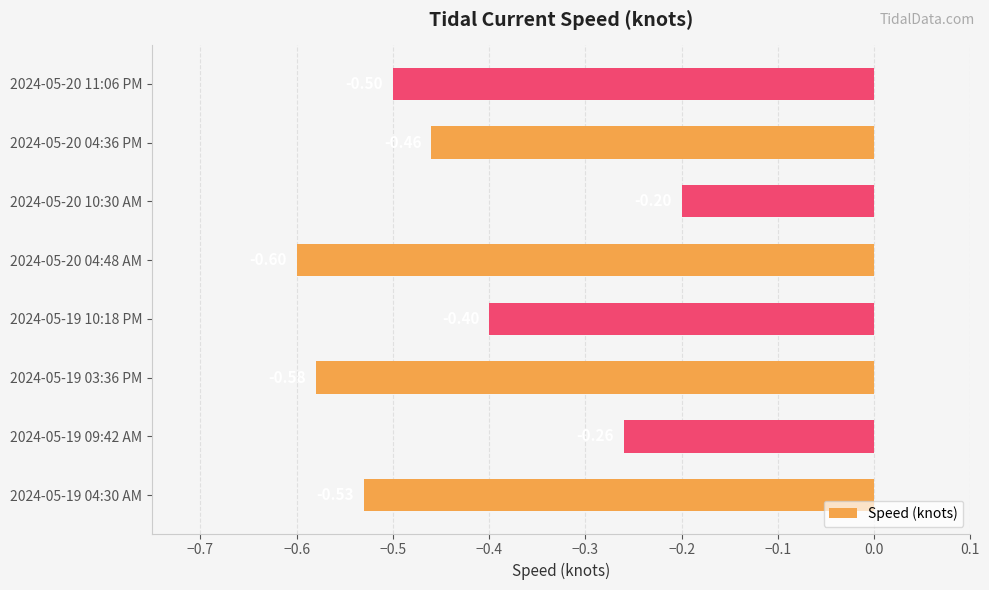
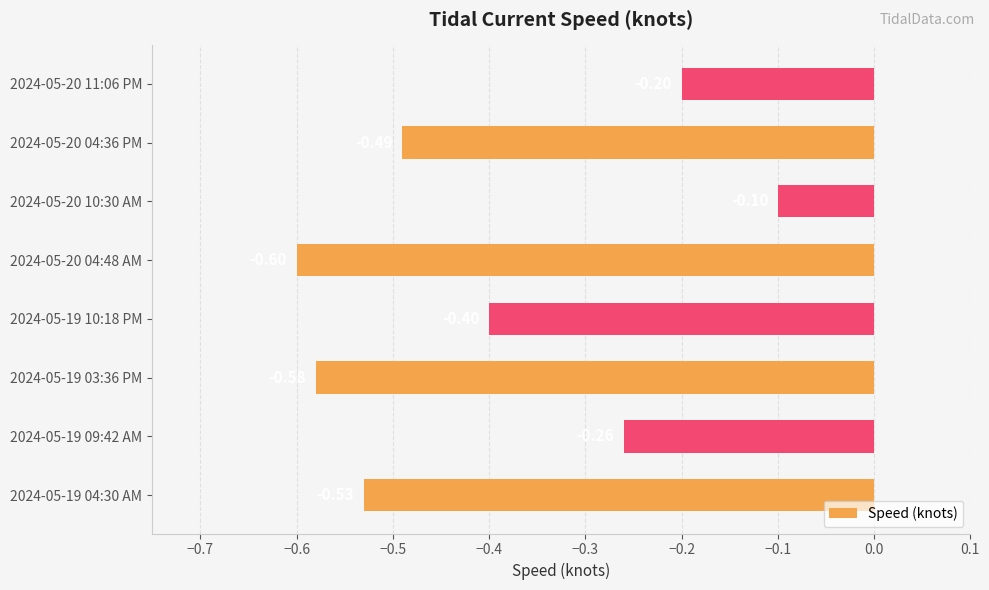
  {
-   "2024-05-20 11:06 PM": -0.5,
-   "2024-05-20 04:36 PM": -0.46,
-   "2024-05-20 10:30 AM": -0.2,
+   "2024-05-20 11:06 PM": -0.2,
+   "2024-05-20 04:36 PM": -0.49,
+   "2024-05-20 10:30 AM": -0.1,
    "2024-05-20 04:48 AM": -0.60,
    "2024-05-19 10:18 PM": -0.40,
    "2024-05-19 03:36 PM": -0.58,
    "2024-05-19 09:42 AM": -0.26,
    "2024-05-19 04:30 AM": -0.53
  }
